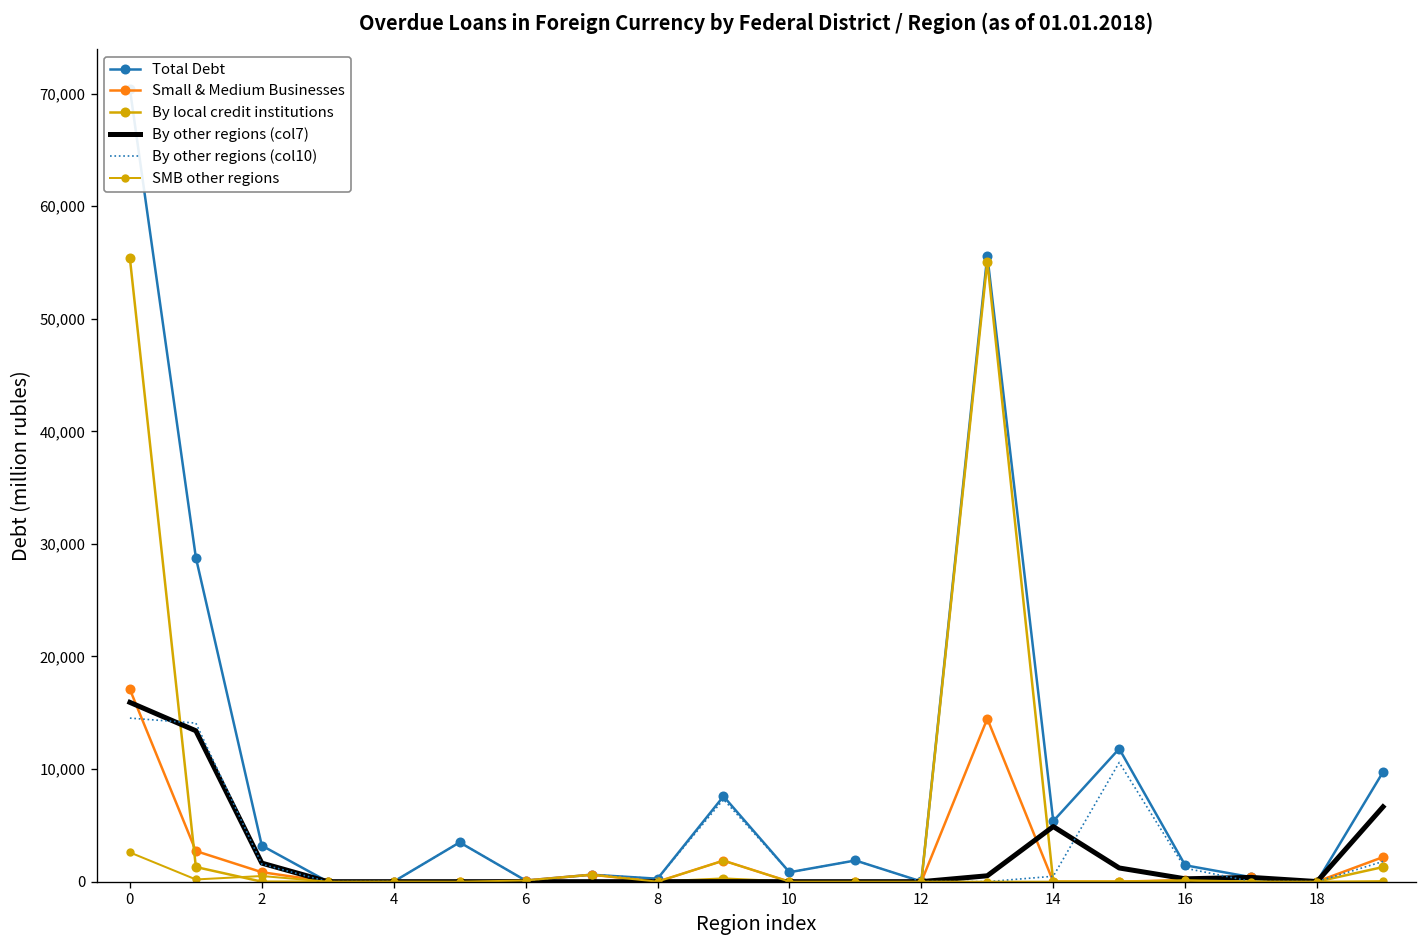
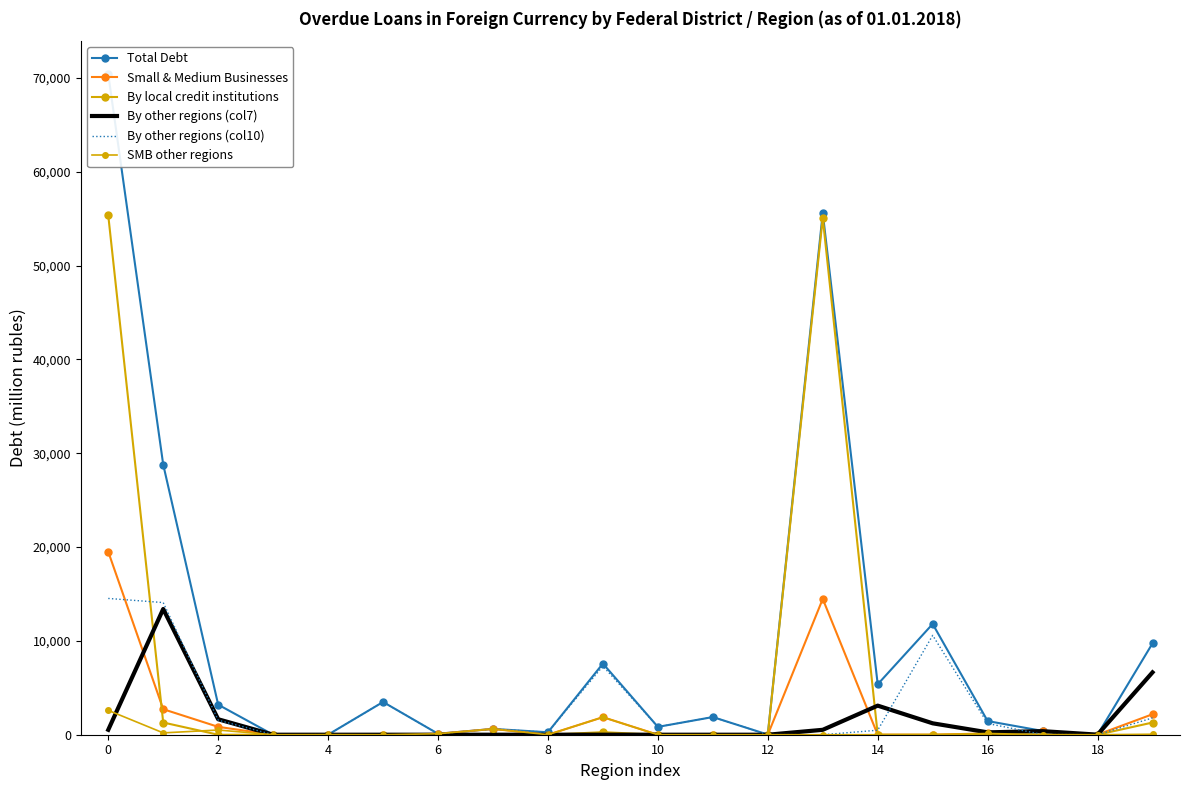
  {
    "Small & Medium Businesses": {
-     "0": "17,000",
+     "0": "20,000",
      "2": "1,000"
    },
    "By other regions (col7)": {
-     "0": "16,000",
-     "14": "5,000"
+     "0": "1,000",
+     "14": "3,000"
    }
  }
